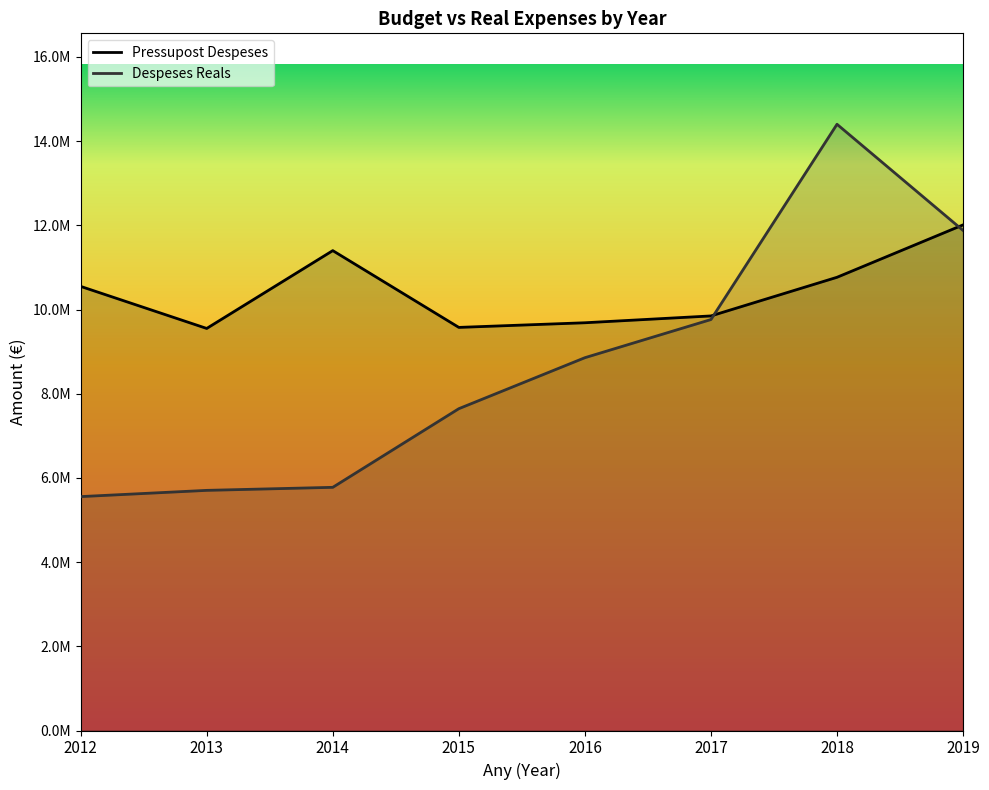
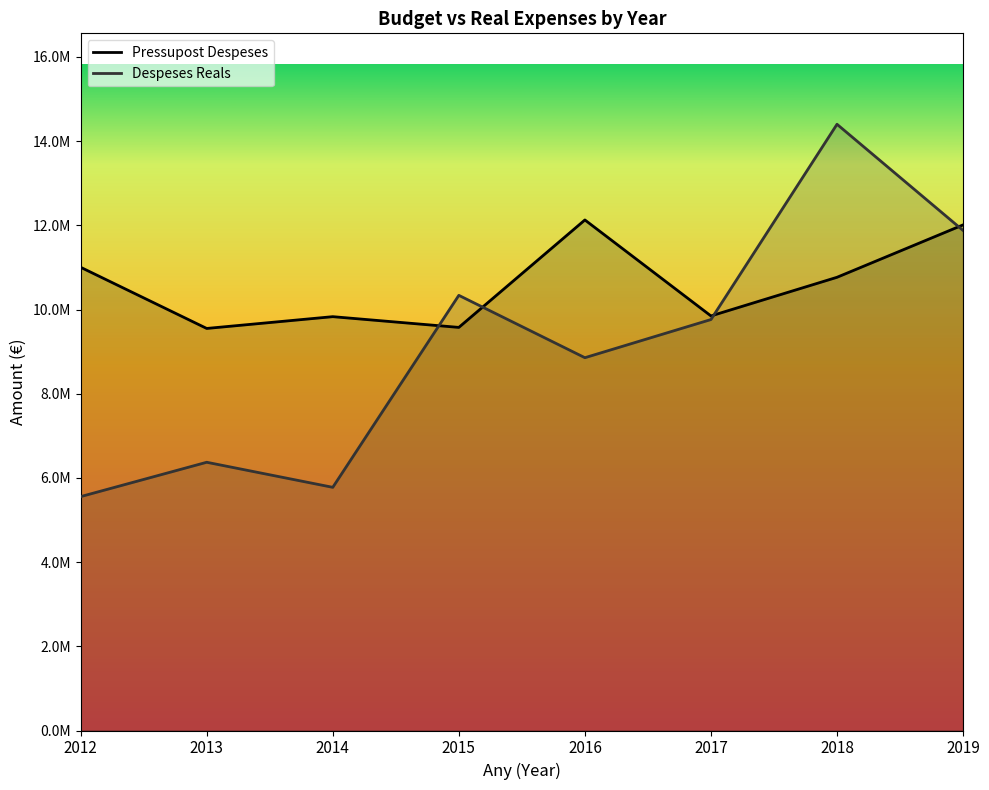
  {
    "Pressupost Despeses": {
-     "2012": 10600000,
+     "2012": 11000000,
      "2013": 9600000,
-     "2014": 11400000,
+     "2014": 9800000,
      "2015": 9600000,
-     "2016": 9700000,
+     "2016": 12100000,
      "2017": 9800000,
      "2018": 10800000,
      "2019": 12000000
    },
    "Despeses Reals": {
      "2012": 5600000,
-     "2013": 5700000,
+     "2013": 6400000,
      "2014": 5800000,
-     "2015": 7600000,
+     "2015": 10300000,
      "2016": 8900000,
      "2017": 9800000,
      "2018": 14400000,
      "2019": 11900000
    }
  }
